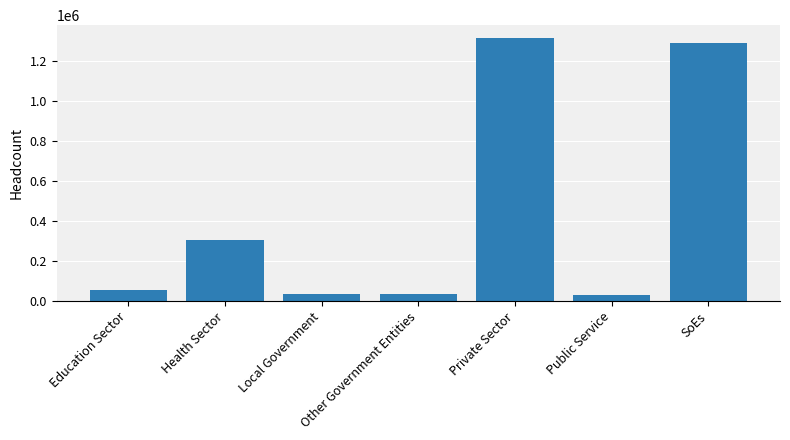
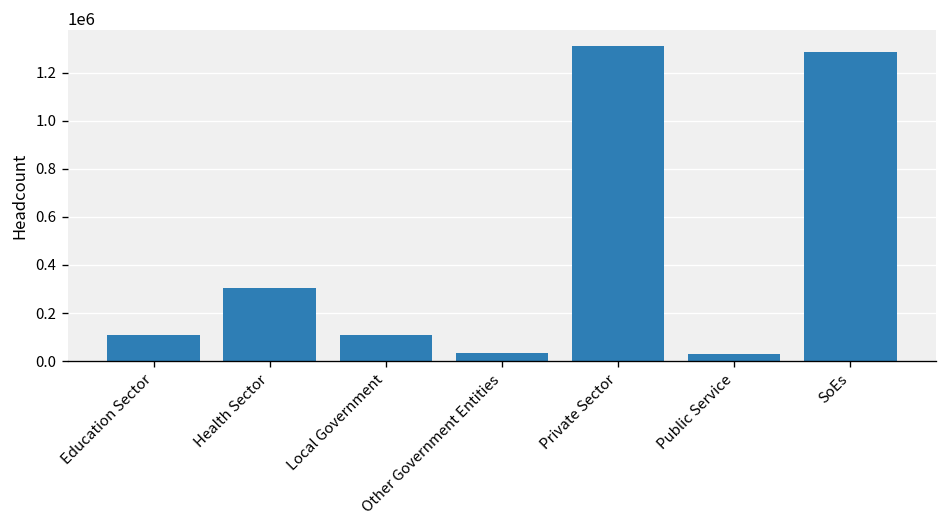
  {
-   "Education Sector": 50000,
+   "Education Sector": 110000,
    "Health Sector": 300000,
-   "Local Government": 30000,
+   "Local Government": 110000,
    "Other Government Entities": 40000,
    "Private Sector": 1310000,
    "Public Service": 30000,
    "SoEs": 1290000
  }
